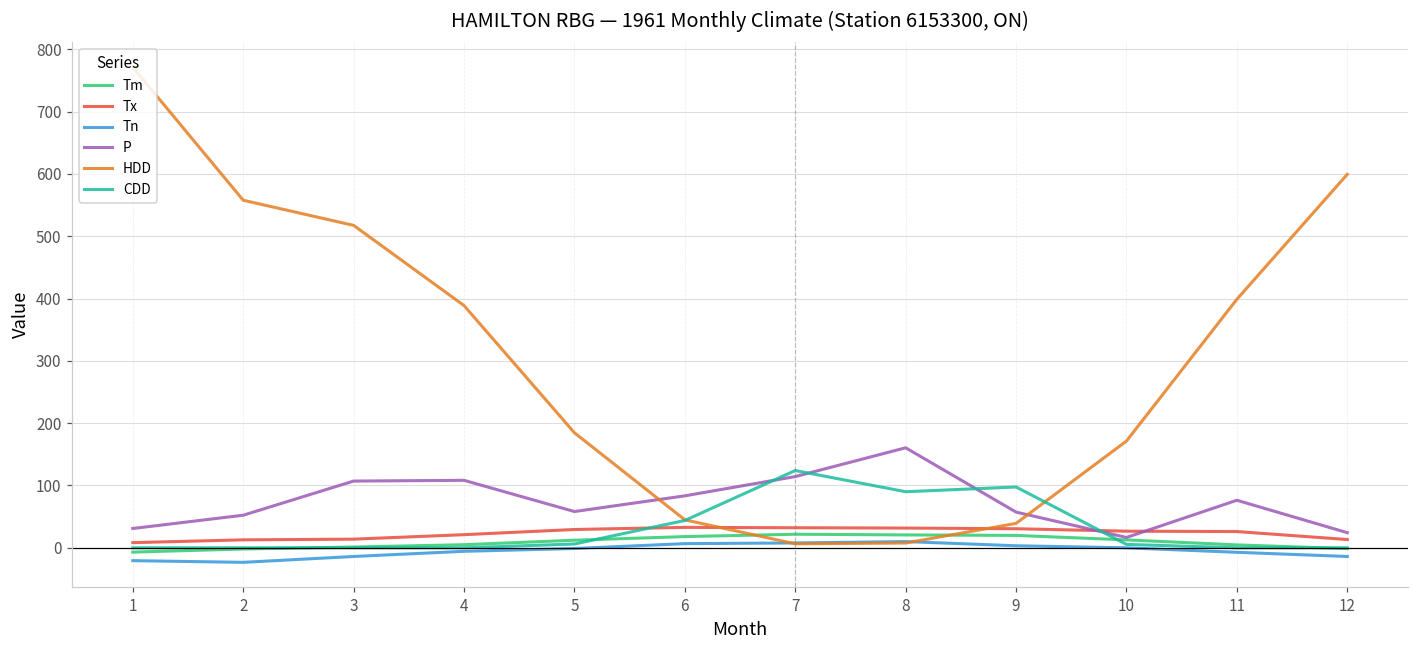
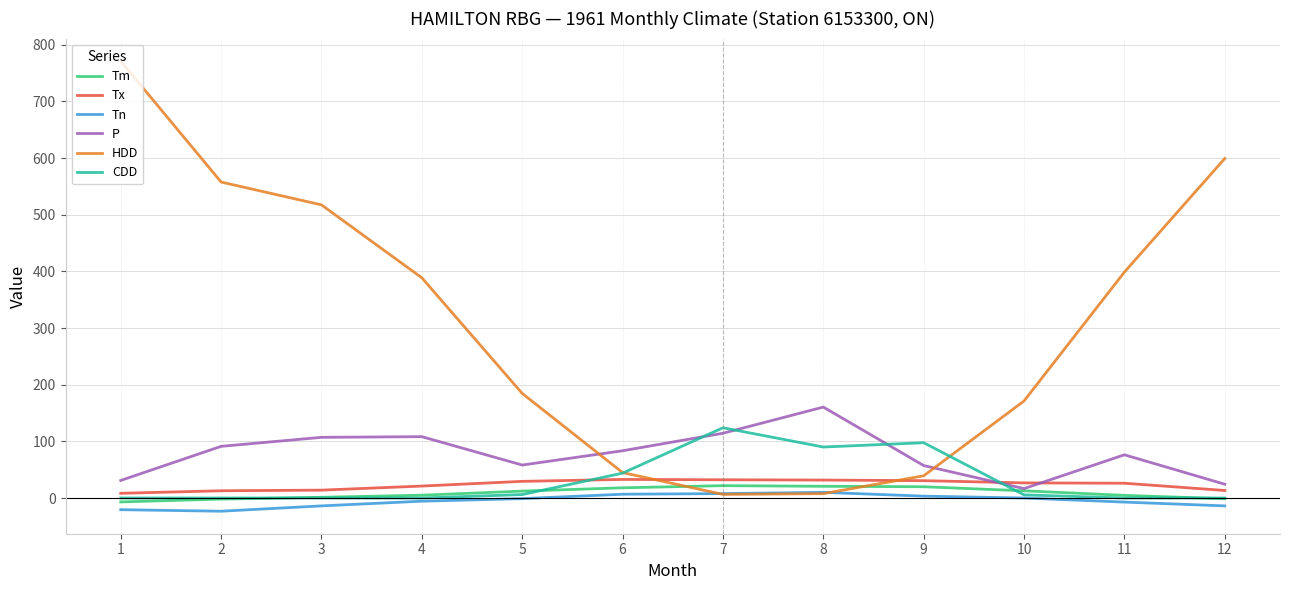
  {
    "Tn": {
      "1": -20,
      "2": -20,
      "3": -10,
      "4": -10,
      "5": 0,
      "6": 10,
      "9": 0,
      "10": 0,
      "11": -10,
      "12": -10
    },
    "P": {
      "1": 30,
-     "2": 50,
+     "2": 90,
      "3": 110,
      "4": 110,
      "5": 60,
      "6": 80,
      "7": 110,
      "8": 160,
      "9": 60,
      "11": 80,
      "12": 20
    }
  }
